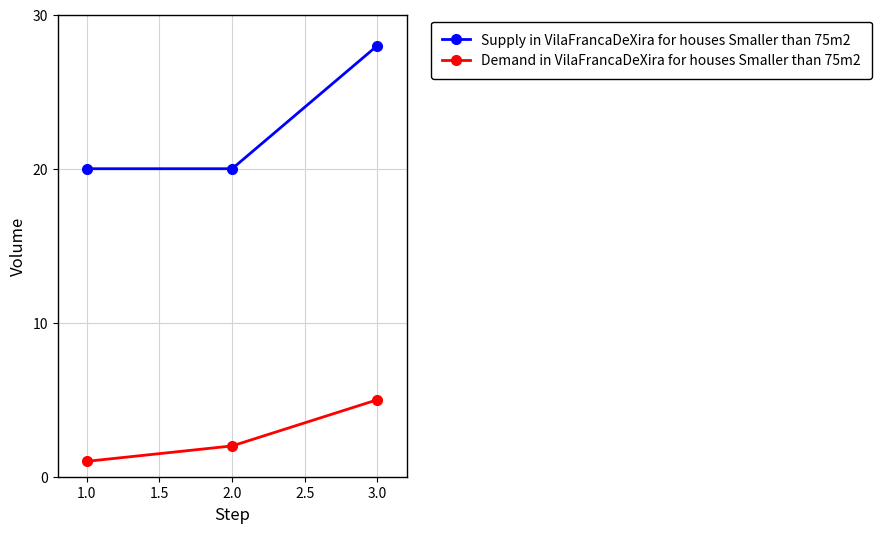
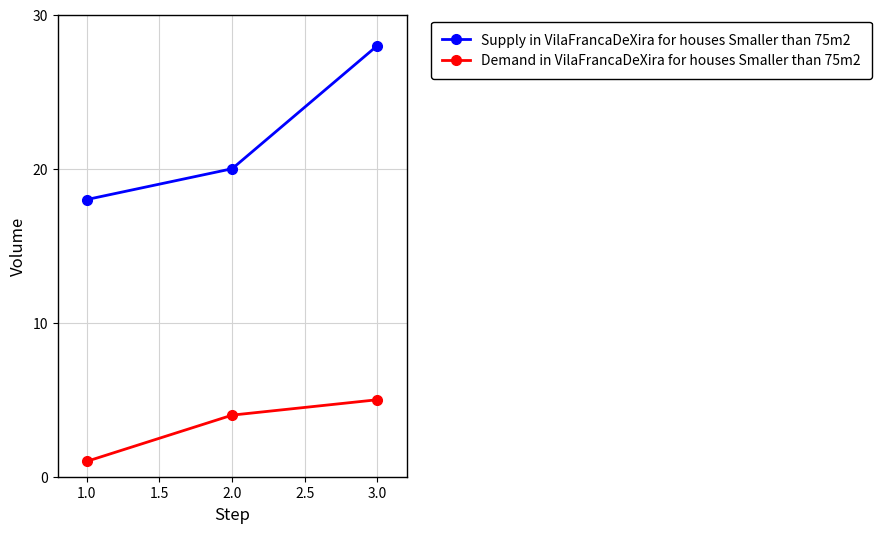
  {
    "Supply in VilaFrancaDeXira for houses Smaller than 75m2": {
-     "1.0": 20,
+     "1.0": 18,
      "2.0": 20,
      "3.0": 28
    },
    "Demand in VilaFrancaDeXira for houses Smaller than 75m2": {
      "1.0": 1,
-     "2.0": 2,
+     "2.0": 4,
      "3.0": 5
    }
  }
